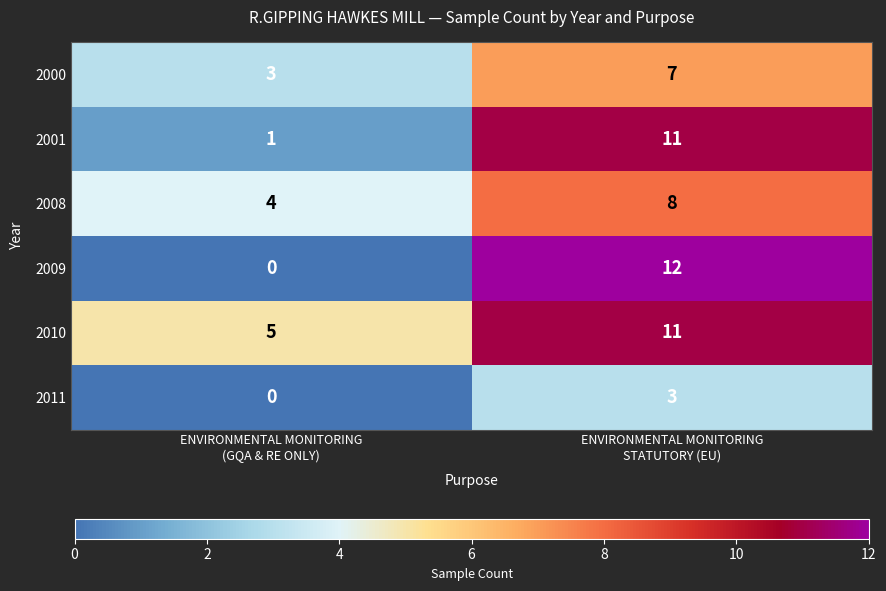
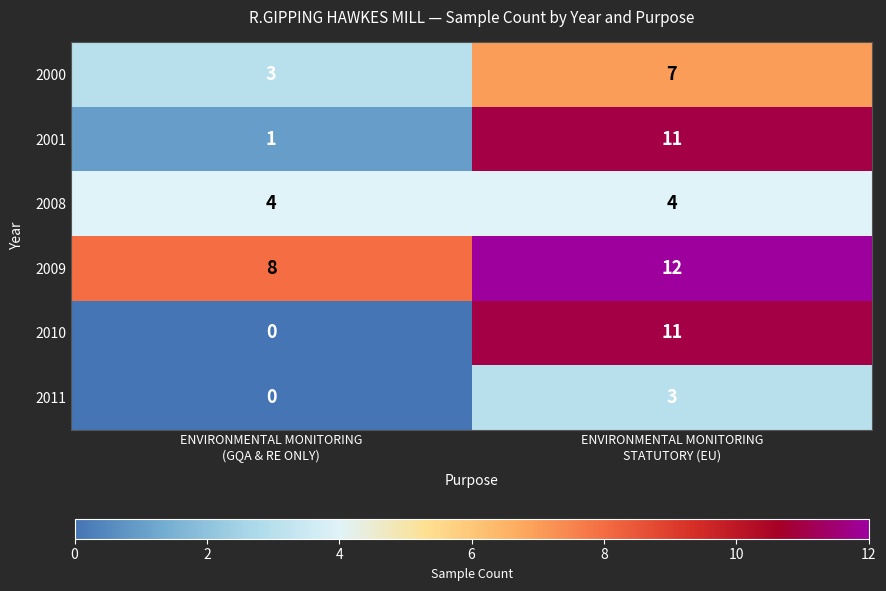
  {
    "2000": {
      "ENVIRONMENTAL MONITORING (GQA & RE ONLY)": 3,
      "ENVIRONMENTAL MONITORING STATUTORY (EU)": 7
    },
    "2001": {
      "ENVIRONMENTAL MONITORING (GQA & RE ONLY)": 1,
      "ENVIRONMENTAL MONITORING STATUTORY (EU)": 11
    },
    "2008": {
      "ENVIRONMENTAL MONITORING (GQA & RE ONLY)": 4,
-     "ENVIRONMENTAL MONITORING STATUTORY (EU)": 8
+     "ENVIRONMENTAL MONITORING STATUTORY (EU)": 4
    },
    "2009": {
-     "ENVIRONMENTAL MONITORING (GQA & RE ONLY)": 0,
+     "ENVIRONMENTAL MONITORING (GQA & RE ONLY)": 8,
      "ENVIRONMENTAL MONITORING STATUTORY (EU)": 12
    },
    "2010": {
-     "ENVIRONMENTAL MONITORING (GQA & RE ONLY)": 5,
+     "ENVIRONMENTAL MONITORING (GQA & RE ONLY)": 0,
      "ENVIRONMENTAL MONITORING STATUTORY (EU)": 11
    },
    "2011": {
      "ENVIRONMENTAL MONITORING (GQA & RE ONLY)": 0,
      "ENVIRONMENTAL MONITORING STATUTORY (EU)": 3
    }
  }
